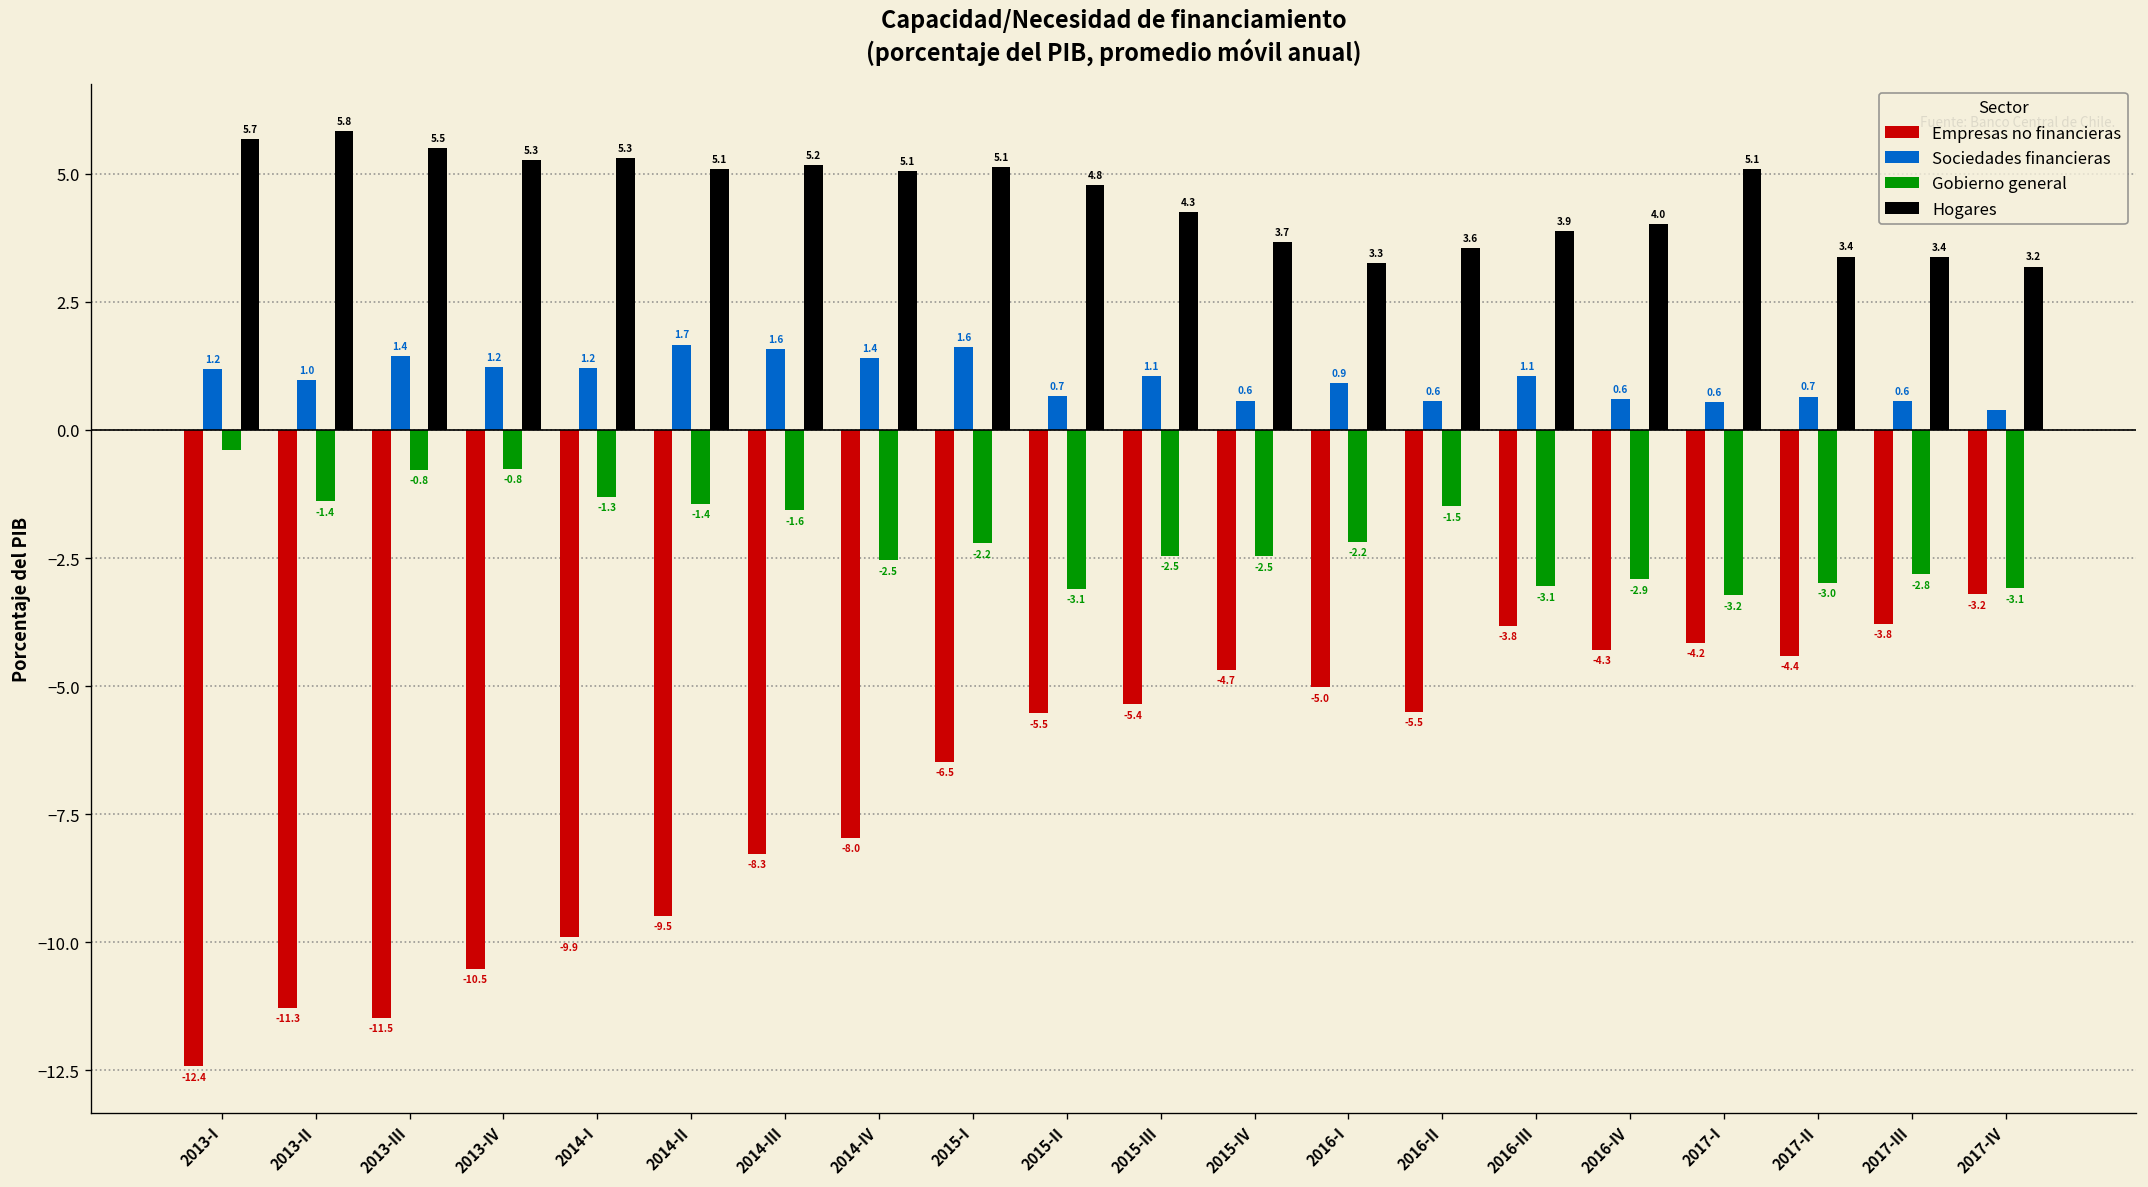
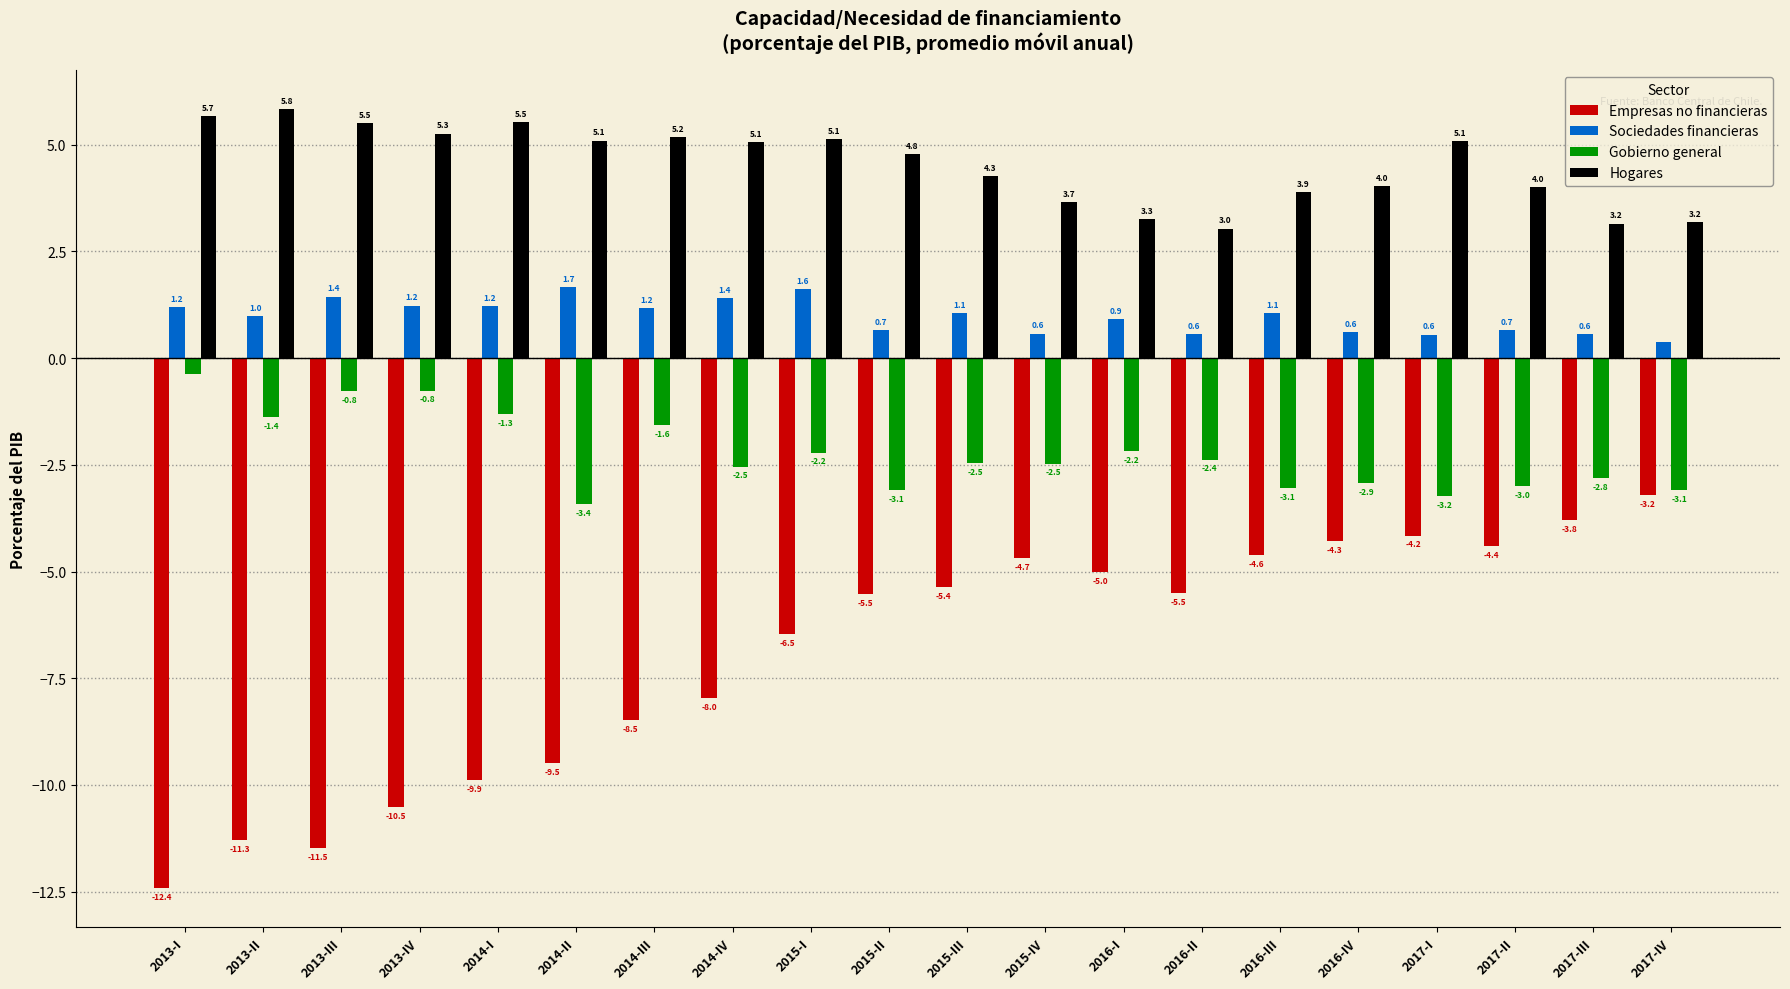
  {
    "Empresas no financieras": {
      "2013-I": -12.4,
      "2013-II": -11.3,
      "2013-III": -11.5,
      "2013-IV": -10.5,
      "2014-I": -9.9,
      "2014-II": -9.5,
-     "2014-III": -8.3,
+     "2014-III": -8.5,
      "2014-IV": -8.0,
      "2015-I": -6.5,
      "2015-II": -5.5,
      "2015-III": -5.4,
      "2015-IV": -4.7,
      "2016-I": -5.0,
      "2016-II": -5.5,
-     "2016-III": -3.8,
+     "2016-III": -4.6,
      "2016-IV": -4.3,
      "2017-I": -4.2,
      "2017-II": -4.4,
      "2017-III": -3.8,
      "2017-IV": -3.2
    },
    "Sociedades financieras": {
      "2013-I": 1.2,
      "2013-II": 1.0,
      "2013-III": 1.4,
      "2013-IV": 1.2,
      "2014-I": 1.2,
      "2014-II": 1.7,
-     "2014-III": 1.6,
+     "2014-III": 1.2,
      "2014-IV": 1.4,
      "2015-I": 1.6,
      "2015-II": 0.7,
      "2015-III": 1.1,
      "2015-IV": 0.6,
      "2016-I": 0.9,
      "2016-II": 0.6,
      "2016-III": 1.1,
      "2016-IV": 0.6,
      "2017-I": 0.6,
      "2017-II": 0.7,
      "2017-III": 0.6
    },
    "Gobierno general": {
      "2013-II": -1.4,
      "2013-III": -0.8,
      "2013-IV": -0.8,
      "2014-I": -1.3,
-     "2014-II": -1.4,
+     "2014-II": -3.4,
      "2014-III": -1.6,
      "2014-IV": -2.5,
      "2015-I": -2.2,
      "2015-II": -3.1,
      "2015-III": -2.5,
      "2015-IV": -2.5,
      "2016-I": -2.2,
-     "2016-II": -1.5,
+     "2016-II": -2.4,
      "2016-III": -3.1,
      "2016-IV": -2.9,
      "2017-I": -3.2,
      "2017-II": -3.0,
      "2017-III": -2.8,
      "2017-IV": -3.1
    },
    "Hogares": {
      "2013-I": 5.7,
      "2013-II": 5.8,
      "2013-III": 5.5,
      "2013-IV": 5.3,
-     "2014-I": 5.3,
+     "2014-I": 5.5,
      "2014-II": 5.1,
      "2014-III": 5.2,
      "2014-IV": 5.1,
      "2015-I": 5.1,
      "2015-II": 4.8,
      "2015-III": 4.3,
      "2015-IV": 3.7,
      "2016-I": 3.3,
-     "2016-II": 3.6,
+     "2016-II": 3.0,
      "2016-III": 3.9,
      "2016-IV": 4.0,
      "2017-I": 5.1,
-     "2017-II": 3.4,
-     "2017-III": 3.4,
+     "2017-II": 4.0,
+     "2017-III": 3.2,
      "2017-IV": 3.2
    }
  }
